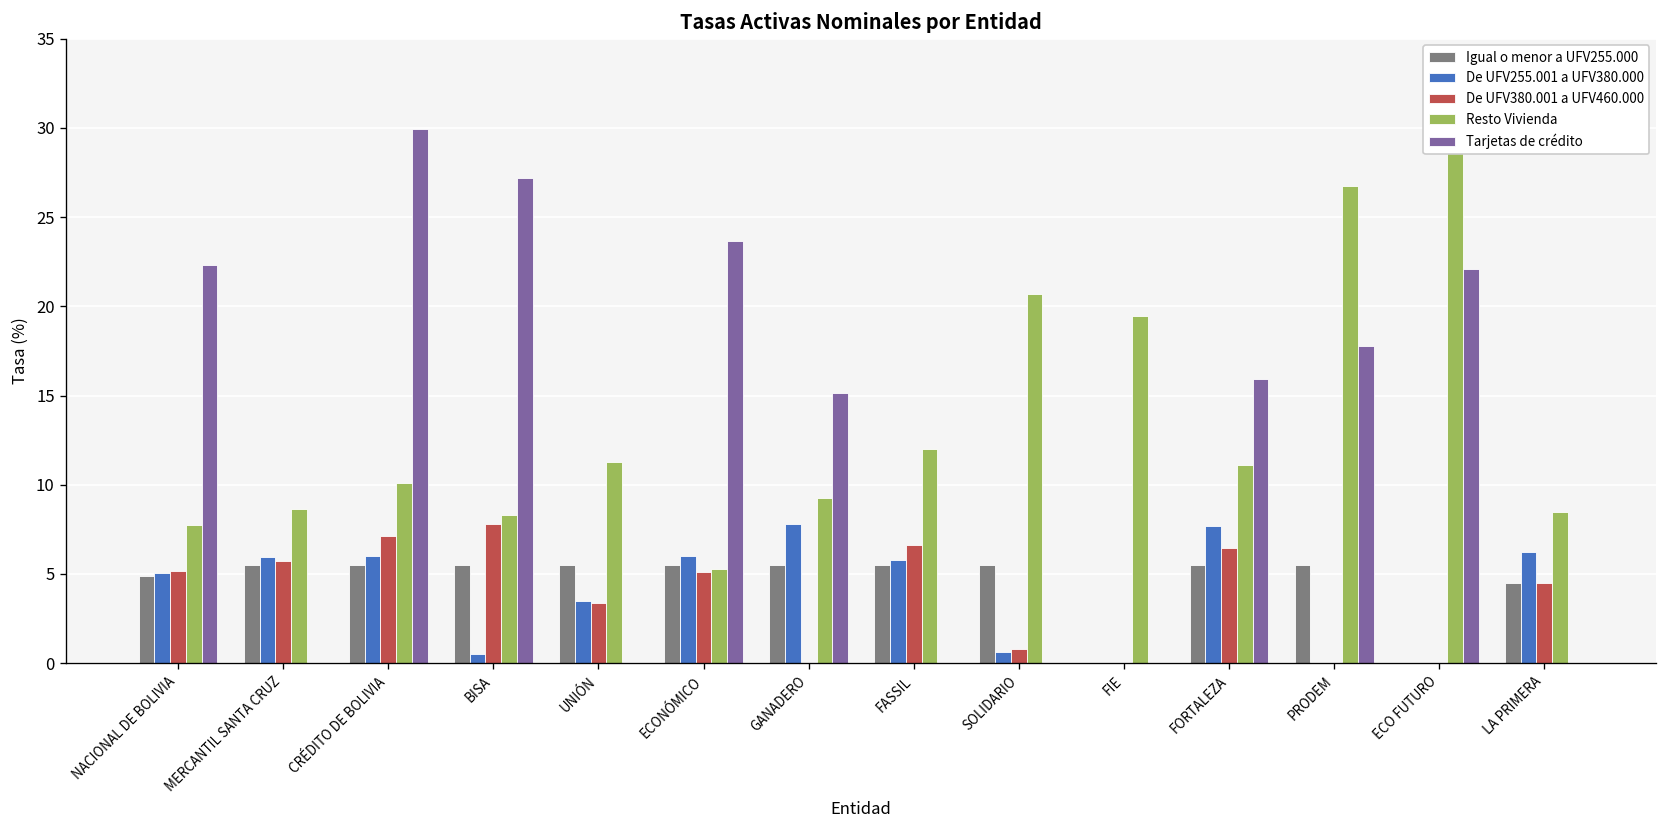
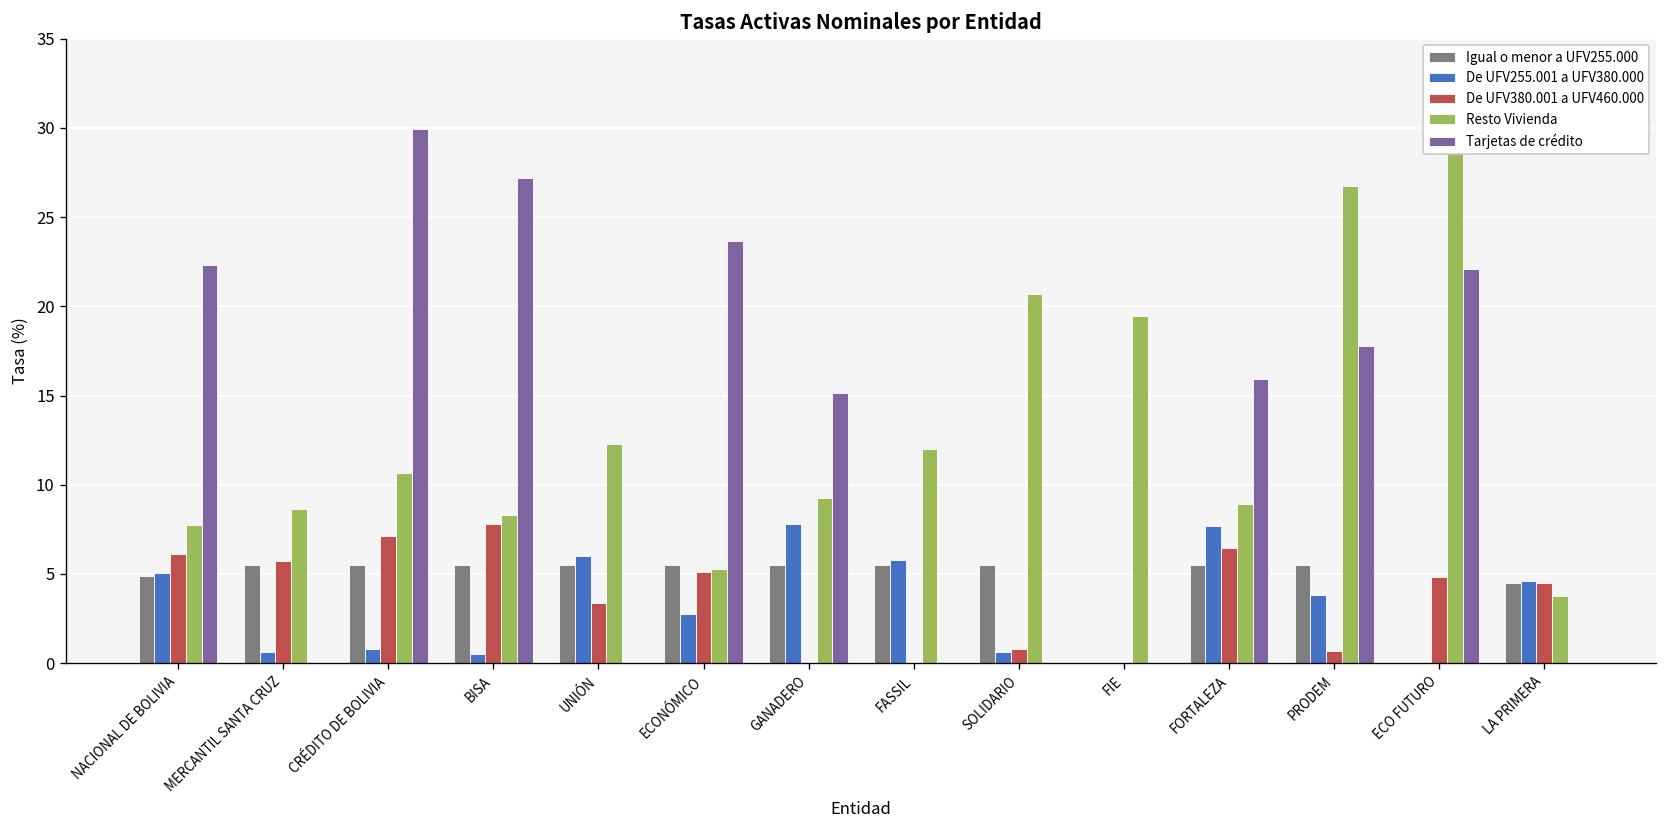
  {
    "De UFV255.001 a UFV380.000": {
      "NACIONAL DE BOLIVIA": 5.0,
-     "MERCANTIL SANTA CRUZ": 5.9,
-     "CRÉDITO DE BOLIVIA": 6.0,
+     "MERCANTIL SANTA CRUZ": 0.6,
+     "CRÉDITO DE BOLIVIA": 0.8,
      "BISA": 0.5,
-     "UNIÓN": 3.5,
-     "ECONÓMICO": 6.0,
+     "UNIÓN": 6.0,
+     "ECONÓMICO": 2.7,
      "GANADERO": 7.8,
      "FASSIL": 5.8,
      "SOLIDARIO": 0.6,
      "FIE": 0.0,
      "FORTALEZA": 7.7,
-     "PRODEM": 0.0,
+     "PRODEM": 3.8,
      "ECO FUTURO": 0.0,
-     "LA PRIMERA": 6.2
+     "LA PRIMERA": 4.6
    },
    "De UFV380.001 a UFV460.000": {
-     "NACIONAL DE BOLIVIA": 5.2,
+     "NACIONAL DE BOLIVIA": 6.1,
      "MERCANTIL SANTA CRUZ": 5.7,
      "CRÉDITO DE BOLIVIA": 7.1,
      "BISA": 7.8,
      "UNIÓN": 3.3,
      "ECONÓMICO": 5.1,
      "GANADERO": 0.0,
-     "FASSIL": 6.6,
+     "FASSIL": 0.0,
      "SOLIDARIO": 0.8,
      "FIE": 0.0,
      "FORTALEZA": 6.5,
-     "PRODEM": 0.0,
-     "ECO FUTURO": 0.0,
+     "PRODEM": 0.7,
+     "ECO FUTURO": 4.8,
      "LA PRIMERA": 4.5
    },
    "Resto Vivienda": {
      "NACIONAL DE BOLIVIA": 7.7,
      "MERCANTIL SANTA CRUZ": 8.7,
-     "CRÉDITO DE BOLIVIA": 10.1,
+     "CRÉDITO DE BOLIVIA": 10.7,
      "BISA": 8.3,
-     "UNIÓN": 11.3,
+     "UNIÓN": 12.3,
      "ECONÓMICO": 5.3,
      "GANADERO": 9.3,
      "FASSIL": 12.0,
      "SOLIDARIO": 20.7,
      "FIE": 19.4,
-     "FORTALEZA": 11.1,
+     "FORTALEZA": 8.9,
      "PRODEM": 26.8,
      "ECO FUTURO": 28.6,
-     "LA PRIMERA": 8.5
+     "LA PRIMERA": 3.8
    }
  }
